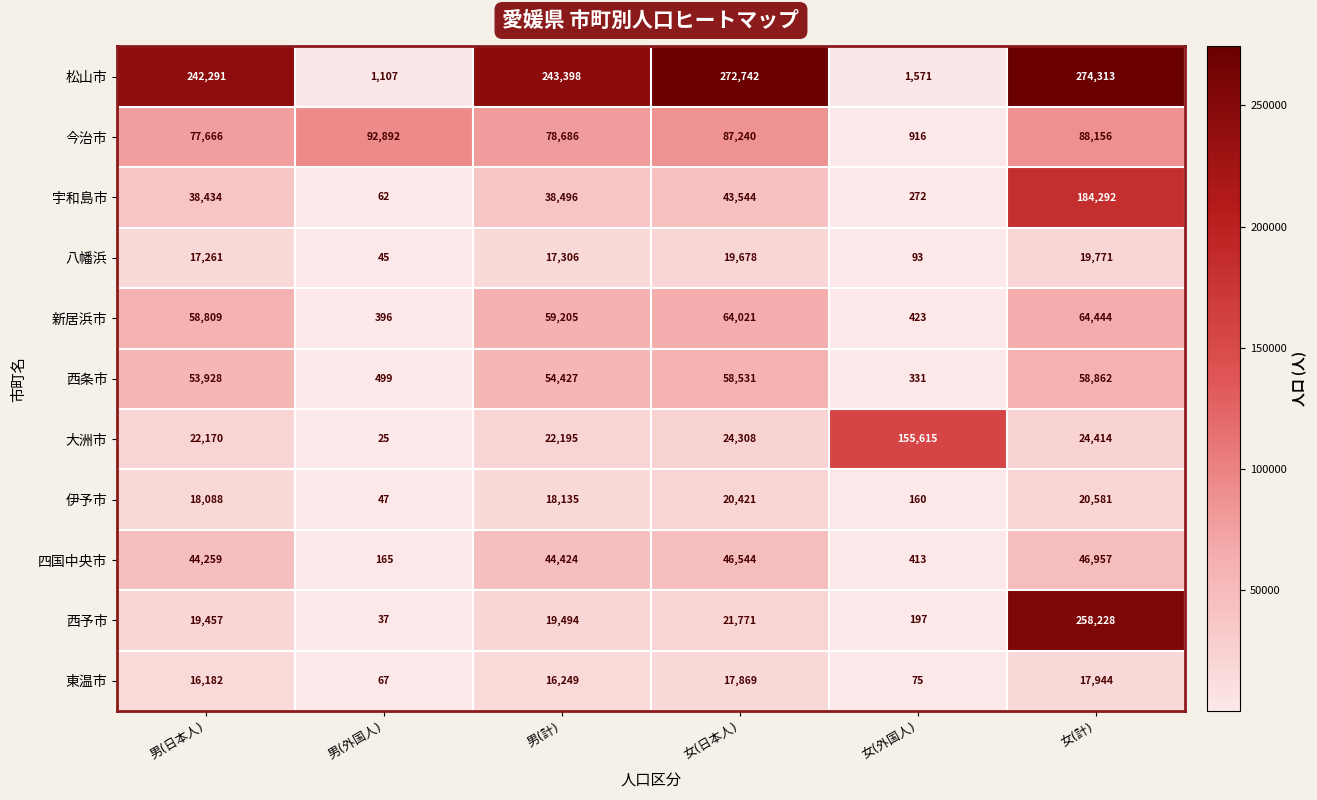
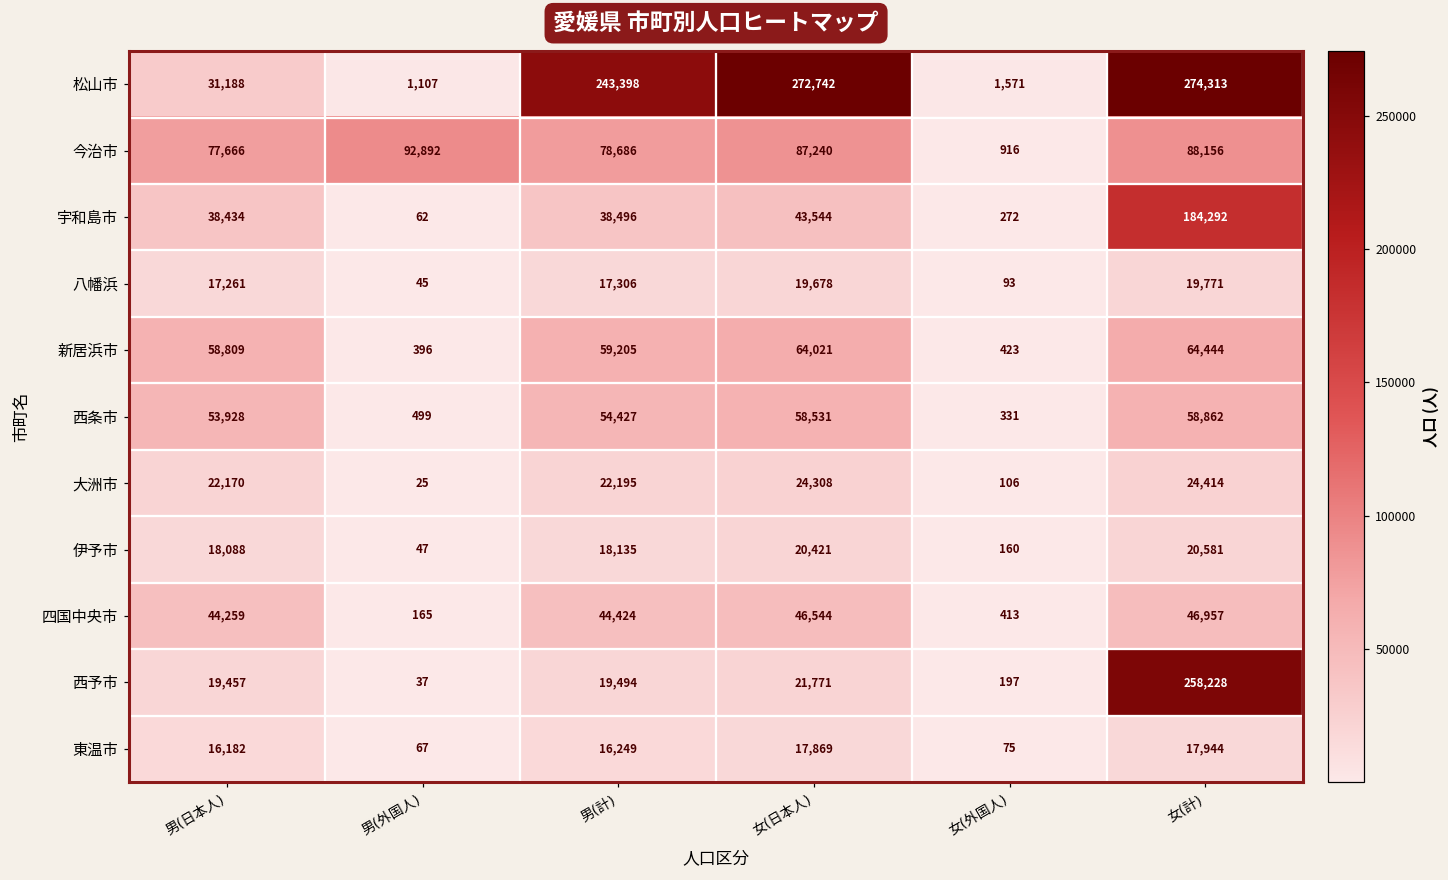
  {
    "松山市": {
-     "男(日本人)": "242,291",
+     "男(日本人)": "31,188",
      "男(外国人)": "1,107",
      "男(計)": "243,398",
      "女(日本人)": "272,742",
      "女(外国人)": "1,571",
      "女(計)": "274,313"
    },
    "今治市": {
      "男(日本人)": "77,666",
      "男(外国人)": "92,892",
      "男(計)": "78,686",
      "女(日本人)": "87,240",
      "女(外国人)": "916",
      "女(計)": "88,156"
    },
    "宇和島市": {
      "男(日本人)": "38,434",
      "男(外国人)": "62",
      "男(計)": "38,496",
      "女(日本人)": "43,544",
      "女(外国人)": "272",
      "女(計)": "184,292"
    },
    "八幡浜": {
      "男(日本人)": "17,261",
      "男(外国人)": "45",
      "男(計)": "17,306",
      "女(日本人)": "19,678",
      "女(外国人)": "93",
      "女(計)": "19,771"
    },
    "新居浜市": {
      "男(日本人)": "58,809",
      "男(外国人)": "396",
      "男(計)": "59,205",
      "女(日本人)": "64,021",
      "女(外国人)": "423",
      "女(計)": "64,444"
    },
    "西条市": {
      "男(日本人)": "53,928",
      "男(外国人)": "499",
      "男(計)": "54,427",
      "女(日本人)": "58,531",
      "女(外国人)": "331",
      "女(計)": "58,862"
    },
    "大洲市": {
      "男(日本人)": "22,170",
      "男(外国人)": "25",
      "男(計)": "22,195",
      "女(日本人)": "24,308",
-     "女(外国人)": "155,615",
+     "女(外国人)": "106",
      "女(計)": "24,414"
    },
    "伊予市": {
      "男(日本人)": "18,088",
      "男(外国人)": "47",
      "男(計)": "18,135",
      "女(日本人)": "20,421",
      "女(外国人)": "160",
      "女(計)": "20,581"
    },
    "四国中央市": {
      "男(日本人)": "44,259",
      "男(外国人)": "165",
      "男(計)": "44,424",
      "女(日本人)": "46,544",
      "女(外国人)": "413",
      "女(計)": "46,957"
    },
    "西予市": {
      "男(日本人)": "19,457",
      "男(外国人)": "37",
      "男(計)": "19,494",
      "女(日本人)": "21,771",
      "女(外国人)": "197",
      "女(計)": "258,228"
    },
    "東温市": {
      "男(日本人)": "16,182",
      "男(外国人)": "67",
      "男(計)": "16,249",
      "女(日本人)": "17,869",
      "女(外国人)": "75",
      "女(計)": "17,944"
    }
  }
